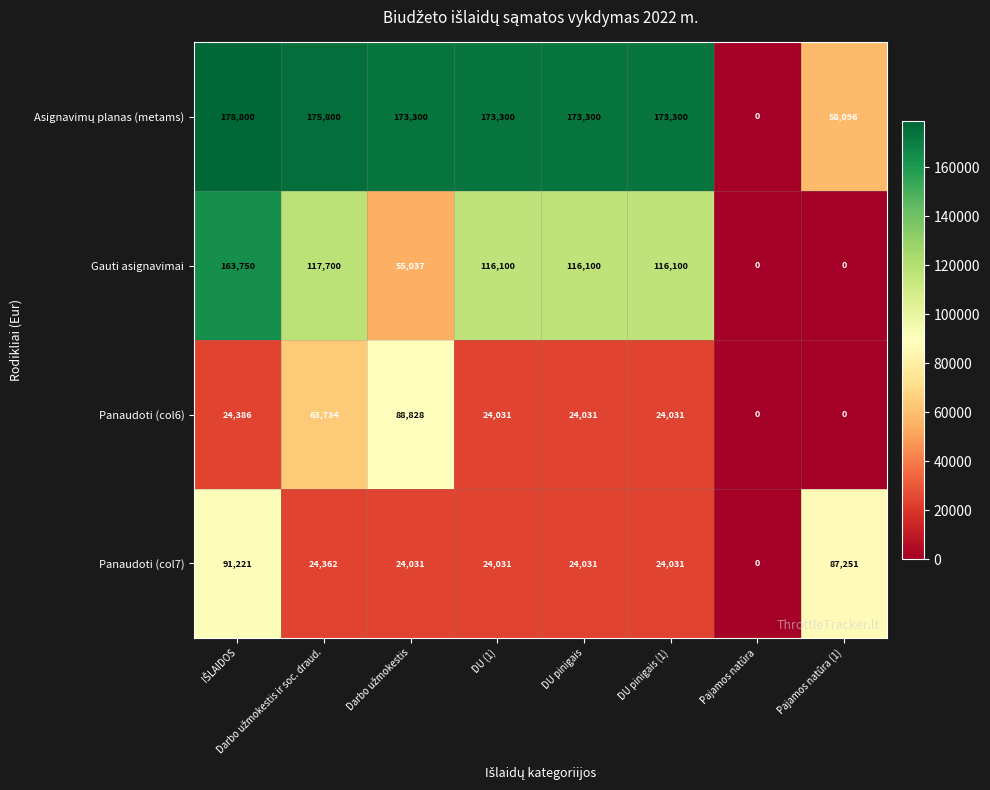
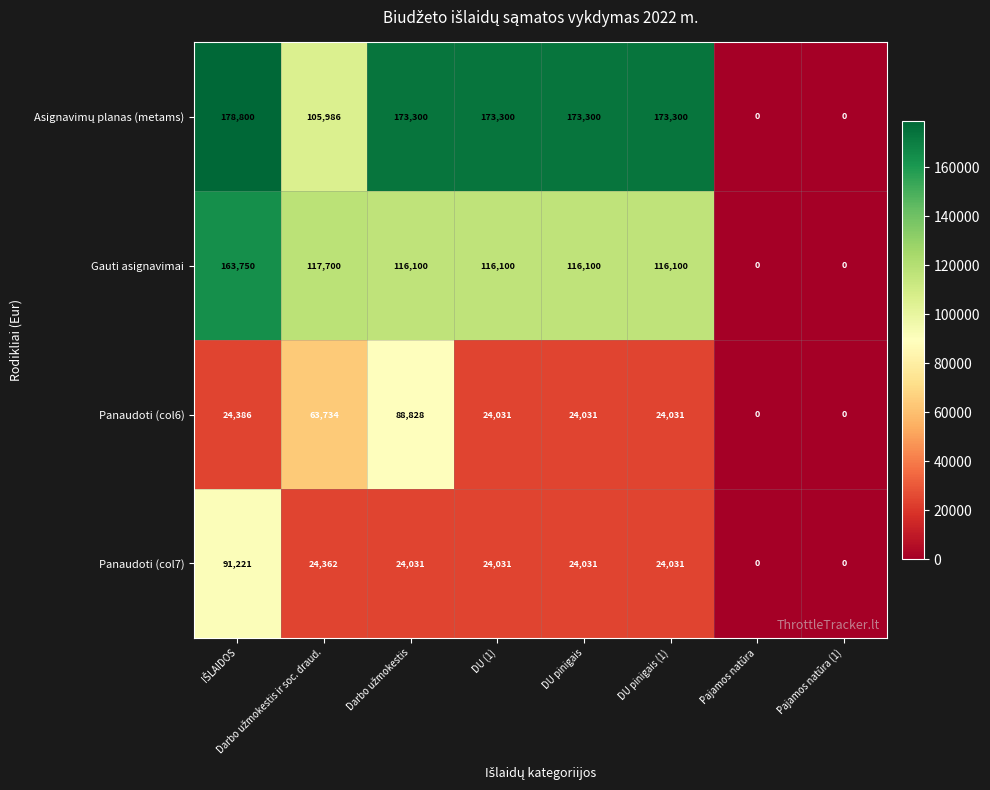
  {
    "Asignavimų planas (metams)": {
      "IŠLAIDOS": "178,800",
-     "Darbo užmokestis ir soc. draud.": "175,800",
+     "Darbo užmokestis ir soc. draud.": "105,986",
      "Darbo užmokestis": "173,300",
      "DU (1)": "173,300",
      "DU pinigais": "173,300",
      "DU pinigais (1)": "173,300",
      "Pajamos natūra": "0",
-     "Pajamos natūra (1)": "58,096"
+     "Pajamos natūra (1)": "0"
    },
    "Gauti asignavimai": {
      "IŠLAIDOS": "163,750",
      "Darbo užmokestis ir soc. draud.": "117,700",
-     "Darbo užmokestis": "55,037",
+     "Darbo užmokestis": "116,100",
      "DU (1)": "116,100",
      "DU pinigais": "116,100",
      "DU pinigais (1)": "116,100",
      "Pajamos natūra": "0",
      "Pajamos natūra (1)": "0"
    },
    "Panaudoti (col6)": {
      "IŠLAIDOS": "24,386",
      "Darbo užmokestis ir soc. draud.": "63,734",
      "Darbo užmokestis": "88,828",
      "DU (1)": "24,031",
      "DU pinigais": "24,031",
      "DU pinigais (1)": "24,031",
      "Pajamos natūra": "0",
      "Pajamos natūra (1)": "0"
    },
    "Panaudoti (col7)": {
      "IŠLAIDOS": "91,221",
      "Darbo užmokestis ir soc. draud.": "24,362",
      "Darbo užmokestis": "24,031",
      "DU (1)": "24,031",
      "DU pinigais": "24,031",
      "DU pinigais (1)": "24,031",
      "Pajamos natūra": "0",
-     "Pajamos natūra (1)": "87,251"
+     "Pajamos natūra (1)": "0"
    }
  }
